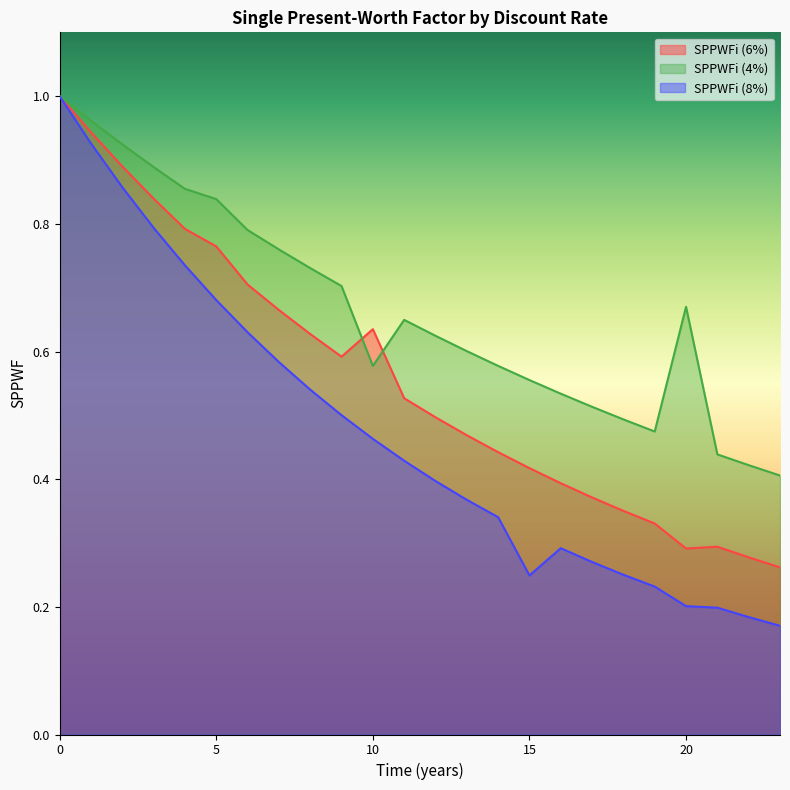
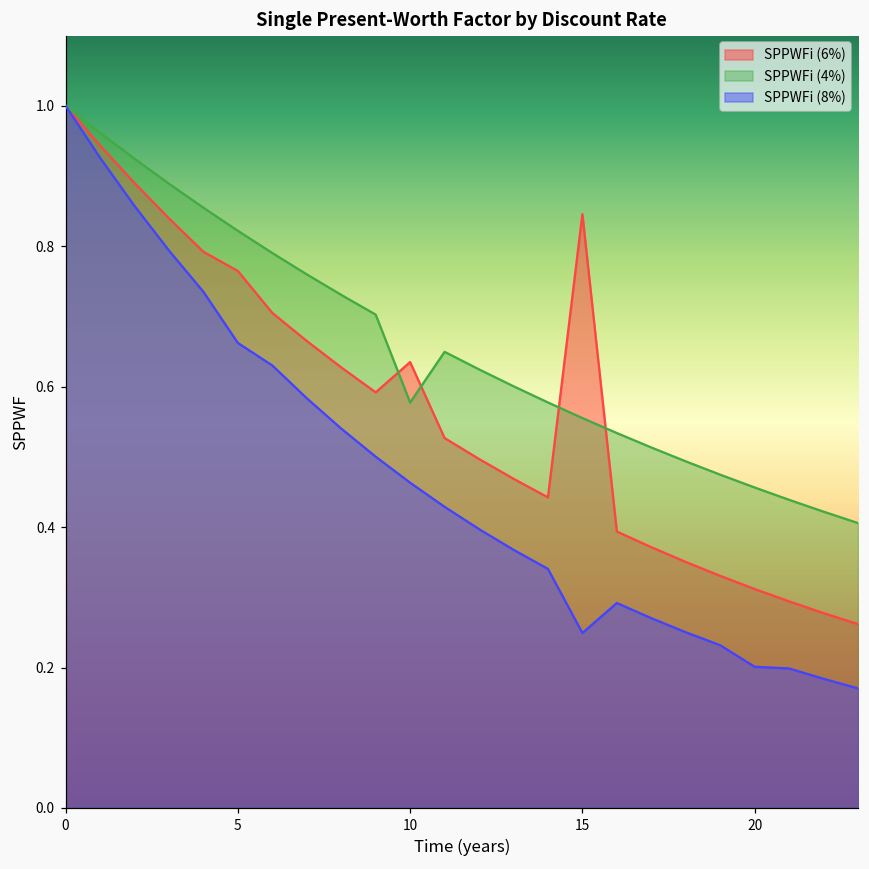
  {
    "SPPWFi (6%)": {
      "5": 0.76,
      "10": 0.64,
-     "15": 0.42,
-     "20": 0.29
+     "15": 0.85,
+     "20": 0.31
    },
    "SPPWFi (4%)": {
-     "5": 0.84,
+     "5": 0.82,
      "10": 0.58,
      "15": 0.56,
-     "20": 0.67
+     "20": 0.46
    },
    "SPPWFi (8%)": {
-     "5": 0.68,
+     "5": 0.66,
      "10": 0.46,
      "15": 0.25,
      "20": 0.20
    }
  }
